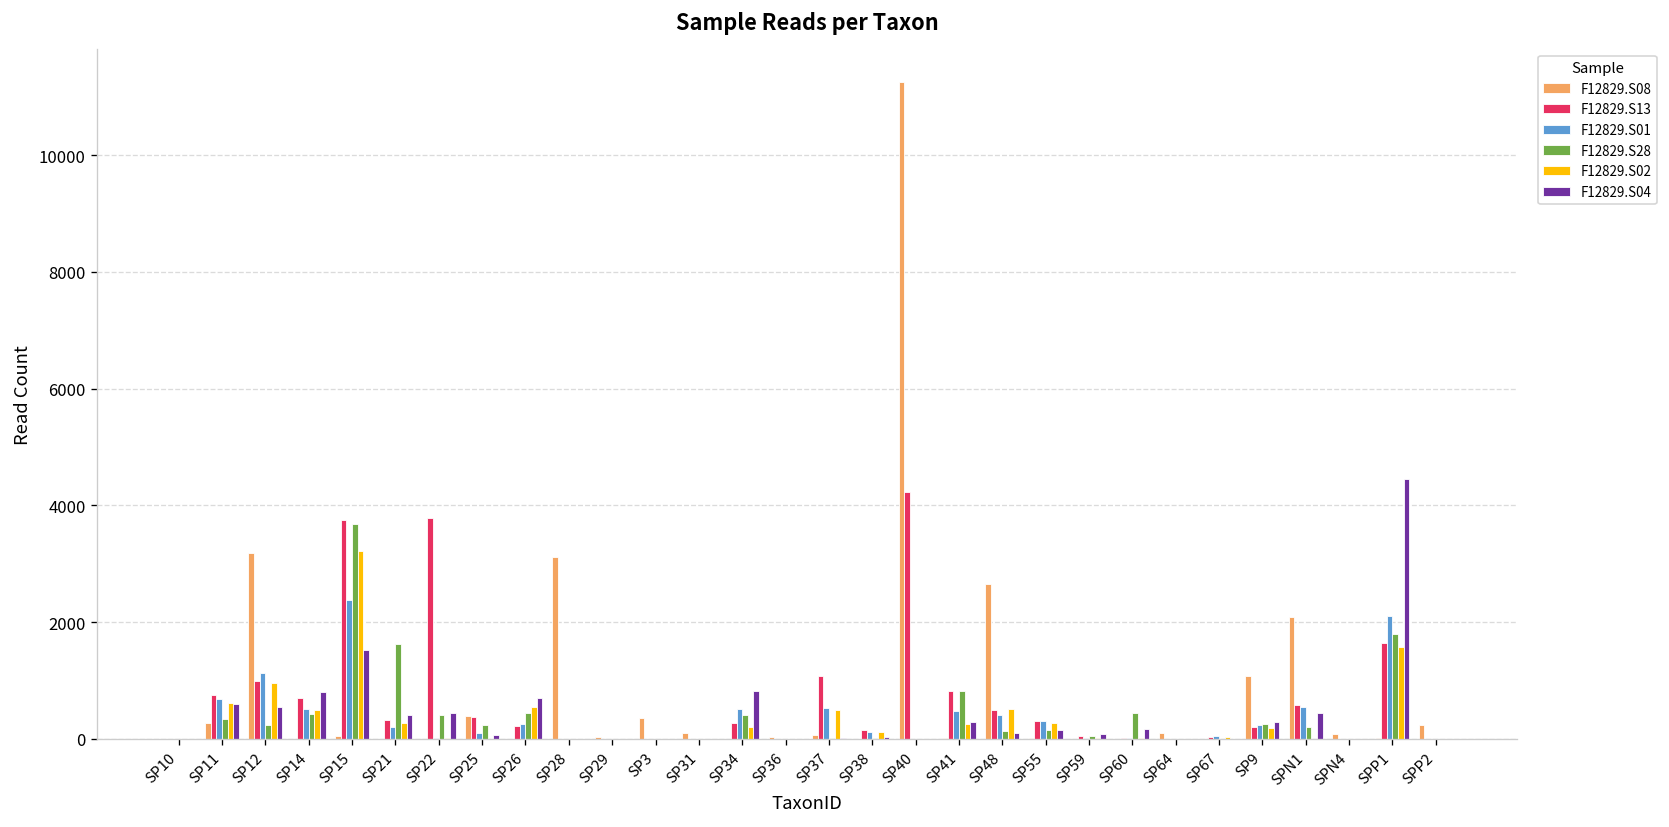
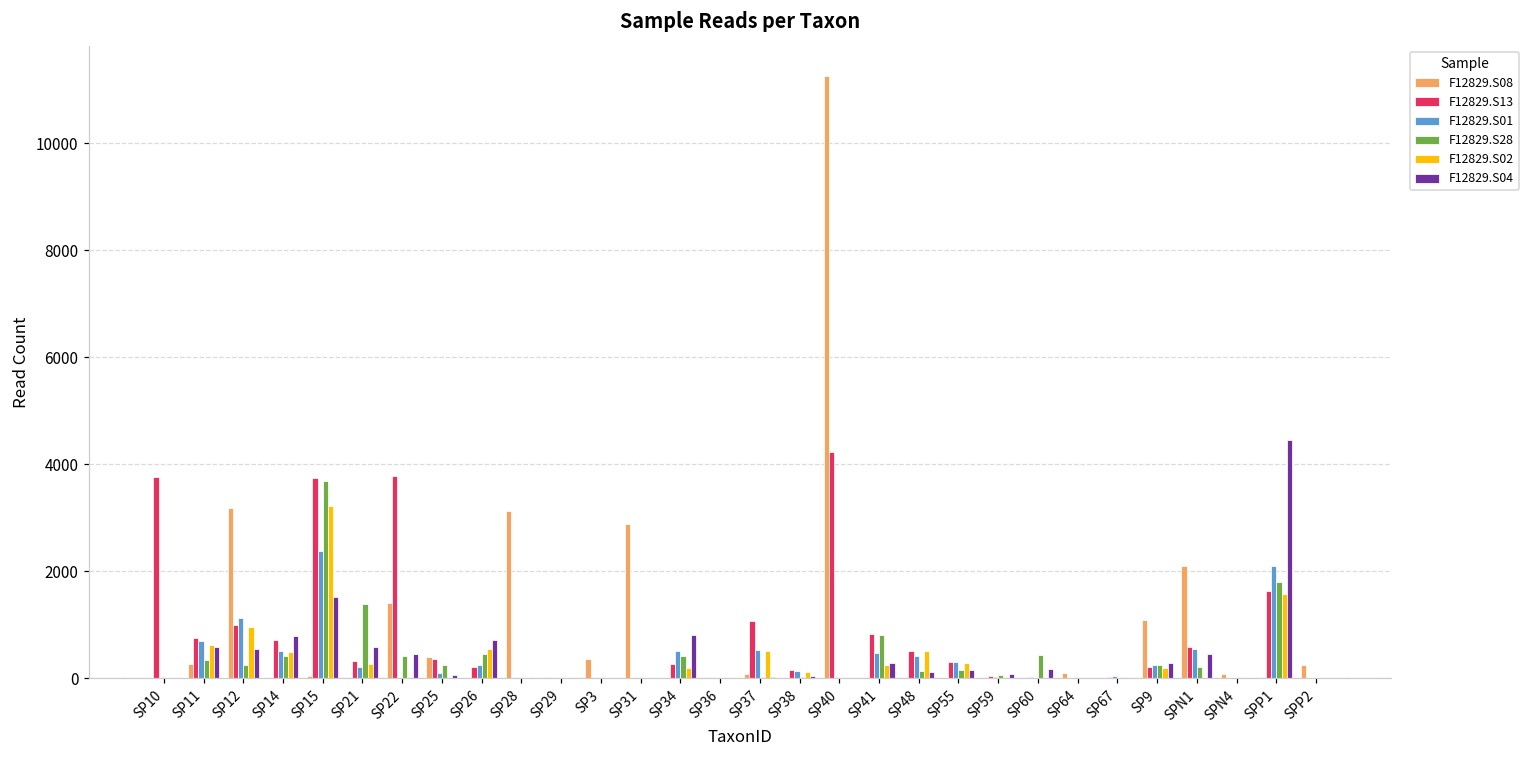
  {
    "F12829.S08": {
      "SP10": 0,
      "SP11": 300,
      "SP12": 3200,
      "SP14": 0,
      "SP21": 0,
-     "SP22": 0,
+     "SP22": 1400,
      "SP25": 400,
      "SP26": 0,
      "SP28": 3100,
      "SP3": 400,
-     "SP31": 100,
+     "SP31": 2900,
      "SP37": 100,
      "SP38": 0,
      "SP40": 11300,
-     "SP48": 2700,
+     "SP48": 0,
      "SP59": 0,
      "SP60": 0,
      "SP64": 100,
      "SP67": 0,
      "SP9": 1100,
      "SPN1": 2100,
      "SPN4": 100,
      "SPP2": 200
    },
    "F12829.S13": {
-     "SP10": 0,
+     "SP10": 3800,
      "SP11": 700,
      "SP12": 1000,
      "SP14": 700,
      "SP15": 3800,
      "SP21": 300,
      "SP22": 3800,
      "SP25": 400,
      "SP26": 200,
      "SP29": 0,
      "SP3": 0,
      "SP31": 0,
      "SP34": 300,
      "SP36": 0,
      "SP37": 1100,
      "SP38": 200,
      "SP40": 4200,
      "SP41": 800,
      "SP48": 500,
      "SP55": 300,
      "SP64": 0,
      "SP9": 200,
      "SPN1": 600,
      "SPN4": 0,
      "SPP1": 1600,
      "SPP2": 0
    },
    "F12829.S01": {
      "SP10": 0,
      "SP11": 700,
      "SP12": 1100,
      "SP14": 500,
      "SP15": 2400,
      "SP21": 200,
      "SP25": 100,
      "SP26": 200,
      "SP28": 0,
      "SP29": 0,
      "SP3": 0,
      "SP31": 0,
      "SP34": 500,
      "SP36": 0,
      "SP37": 500,
      "SP38": 100,
      "SP40": 0,
      "SP41": 500,
      "SP48": 400,
      "SP55": 300,
      "SP64": 0,
      "SP9": 200,
      "SPN1": 500,
      "SPN4": 0,
      "SPP1": 2100,
      "SPP2": 0
    },
    "F12829.S28": {
      "SP10": 0,
      "SP11": 300,
      "SP12": 200,
      "SP14": 400,
      "SP15": 3700,
-     "SP21": 1600,
+     "SP21": 1400,
      "SP22": 400,
      "SP25": 200,
      "SP26": 400,
      "SP29": 0,
      "SP3": 0,
      "SP31": 0,
      "SP34": 400,
      "SP36": 0,
      "SP40": 0,
      "SP41": 800,
      "SP48": 100,
      "SP55": 200,
      "SP59": 100,
      "SP60": 400,
      "SP64": 0,
      "SP9": 200,
      "SPN1": 200,
      "SPN4": 0,
      "SPP1": 1800
    },
    "F12829.S02": {
      "SP10": 0,
      "SP11": 600,
      "SP12": 1000,
      "SP14": 500,
      "SP15": 3200,
      "SP21": 300,
      "SP25": 0,
      "SP26": 500,
      "SP28": 0,
      "SP29": 0,
      "SP3": 0,
      "SP31": 0,
      "SP34": 200,
      "SP36": 0,
      "SP37": 500,
      "SP38": 100,
      "SP40": 0,
      "SP41": 200,
      "SP48": 500,
      "SP55": 300,
      "SP64": 0,
      "SP9": 200,
      "SPN4": 0,
      "SPP1": 1600,
      "SPP2": 0
    },
    "F12829.S04": {
      "SP10": 0,
      "SP11": 600,
      "SP12": 500,
      "SP14": 800,
      "SP15": 1500,
-     "SP21": 400,
+     "SP21": 600,
      "SP22": 400,
      "SP25": 100,
      "SP26": 700,
      "SP28": 0,
      "SP29": 0,
      "SP3": 0,
      "SP31": 0,
      "SP34": 800,
      "SP36": 0,
      "SP40": 0,
      "SP41": 300,
      "SP48": 100,
      "SP55": 200,
      "SP59": 100,
      "SP60": 200,
      "SP64": 0,
      "SP67": 0,
      "SP9": 300,
      "SPN1": 400,
      "SPN4": 0,
      "SPP1": 4500,
      "SPP2": 0
    }
  }
